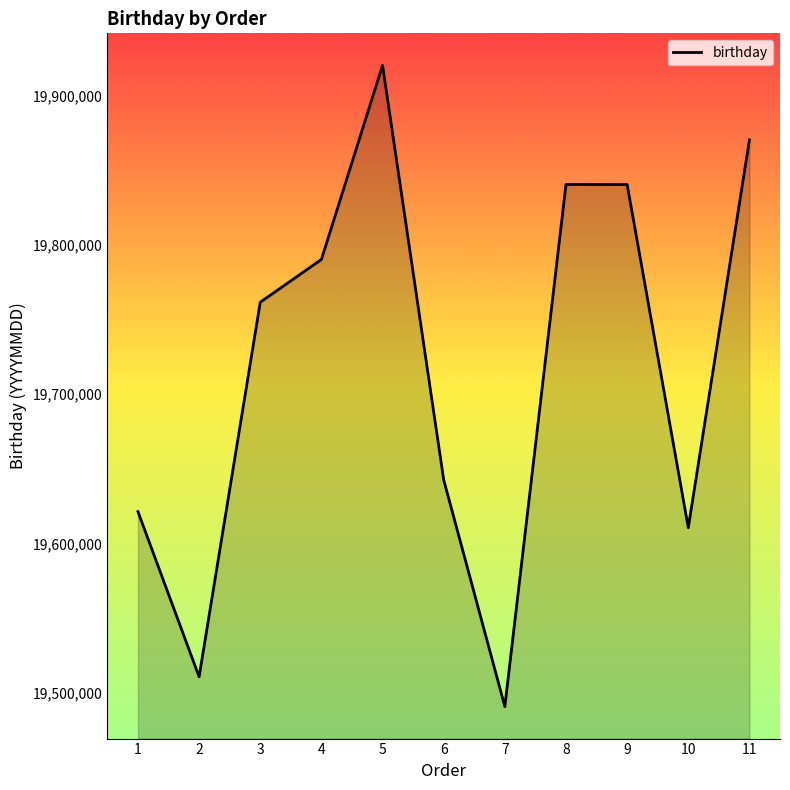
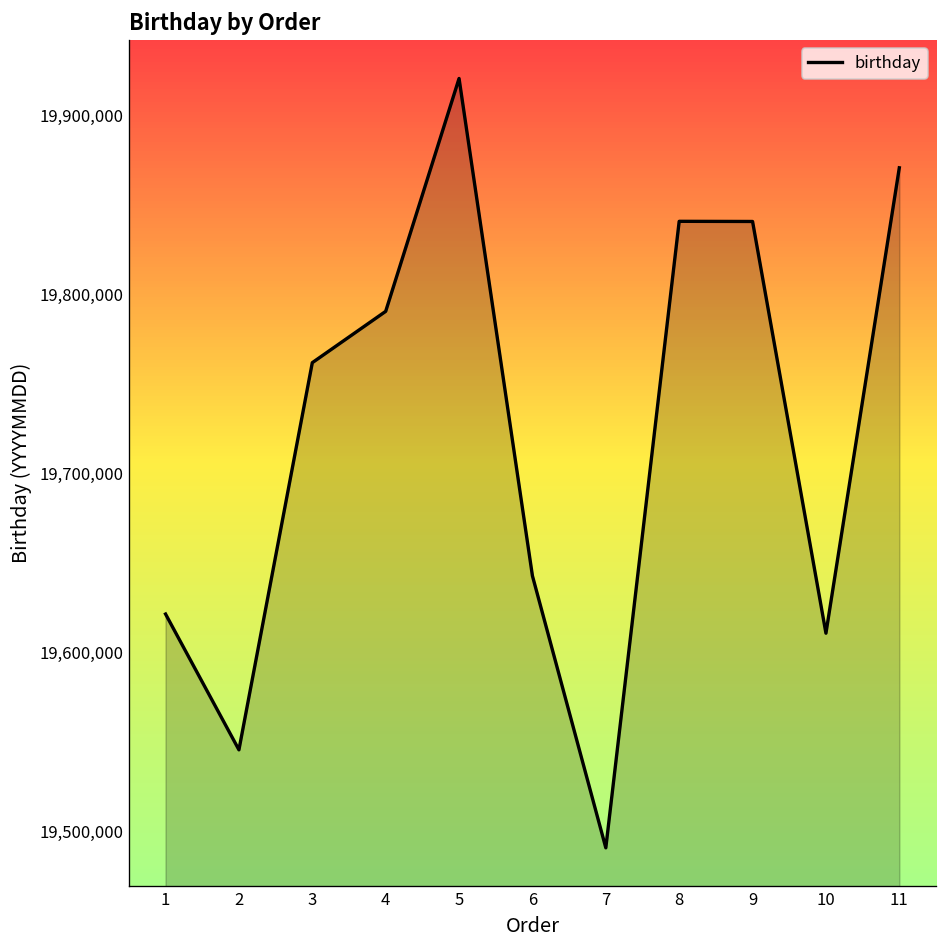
  {
    "1": "19,621,000",
-   "2": "19,511,000",
+   "2": "19,545,000",
    "3": "19,762,000",
    "4": "19,790,000",
    "5": "19,920,000",
    "6": "19,643,000",
    "7": "19,491,000",
    "8": "19,841,000",
    "9": "19,841,000",
    "10": "19,611,000",
    "11": "19,871,000"
  }
